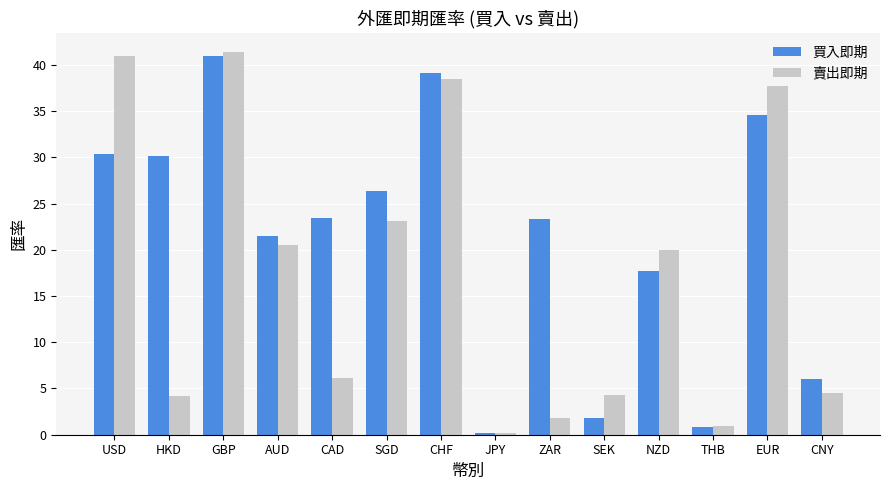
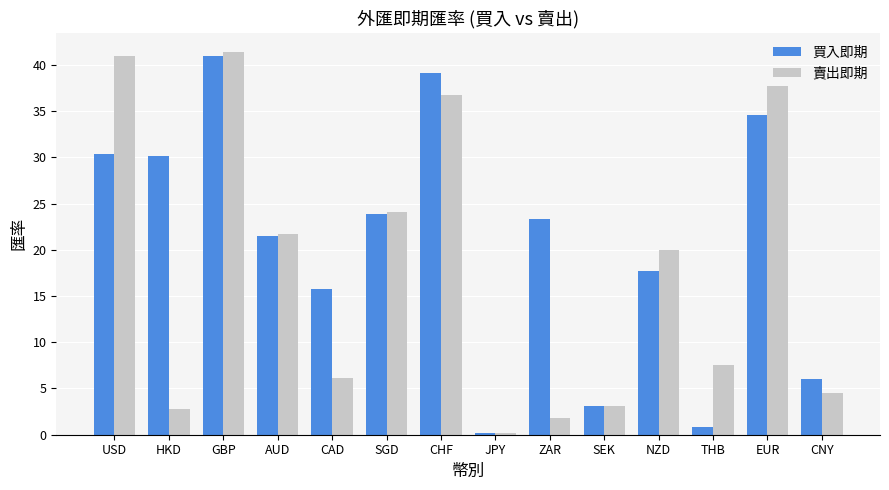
  {
    "買入即期": {
      "USD": 30,
      "HKD": 30,
      "GBP": 41,
      "AUD": 21,
-     "CAD": 23,
-     "SGD": 26,
+     "CAD": 16,
+     "SGD": 24,
      "CHF": 39,
      "ZAR": 23,
-     "SEK": 2,
+     "SEK": 3,
      "NZD": 18,
      "THB": 1,
      "EUR": 35,
      "CNY": 6
    },
    "賣出即期": {
      "USD": 41,
-     "HKD": 4,
+     "HKD": 3,
      "GBP": 41,
-     "AUD": 21,
+     "AUD": 22,
      "CAD": 6,
-     "SGD": 23,
-     "CHF": 38,
+     "SGD": 24,
+     "CHF": 37,
      "ZAR": 2,
-     "SEK": 4,
+     "SEK": 3,
      "NZD": 20,
-     "THB": 1,
+     "THB": 8,
      "EUR": 38,
      "CNY": 4
    }
  }
